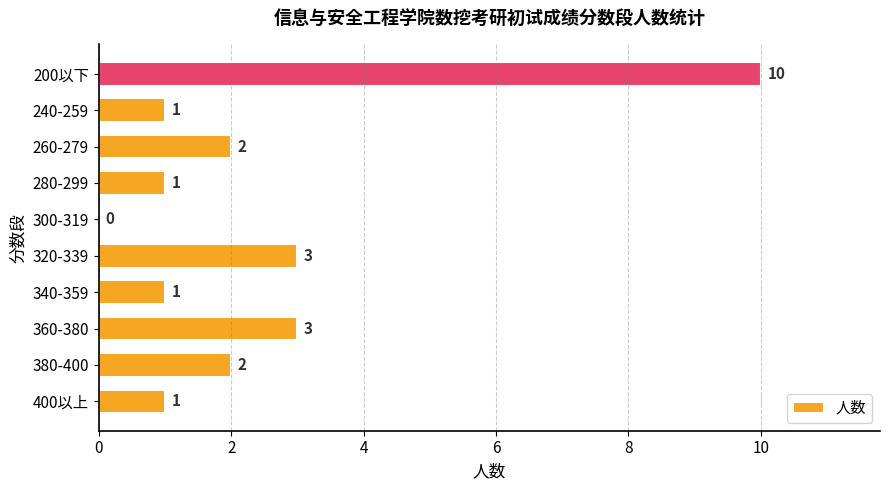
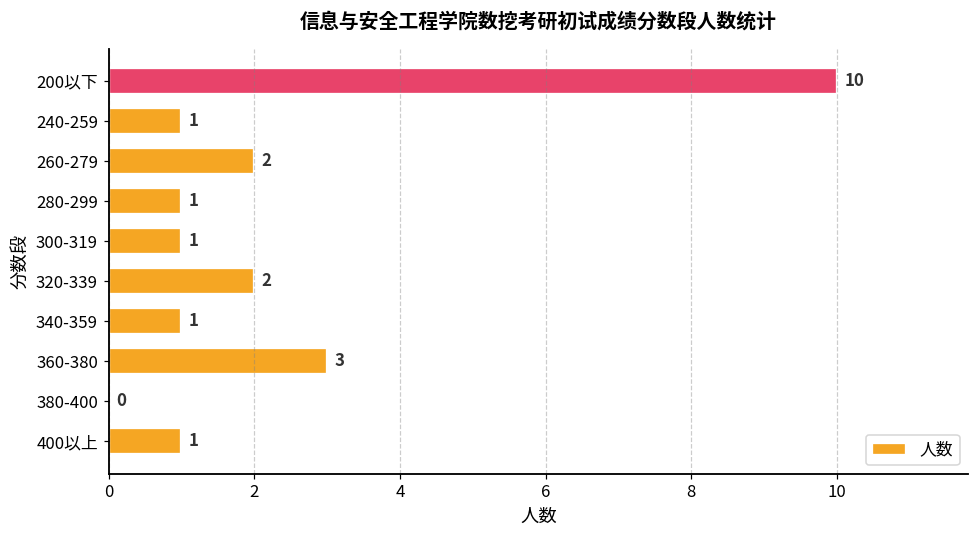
  {
    "200以下": 10,
    "240-259": 1,
    "260-279": 2,
    "280-299": 1,
-   "300-319": 0,
-   "320-339": 3,
+   "300-319": 1,
+   "320-339": 2,
    "340-359": 1,
    "360-380": 3,
-   "380-400": 2,
+   "380-400": 0,
    "400以上": 1
  }
